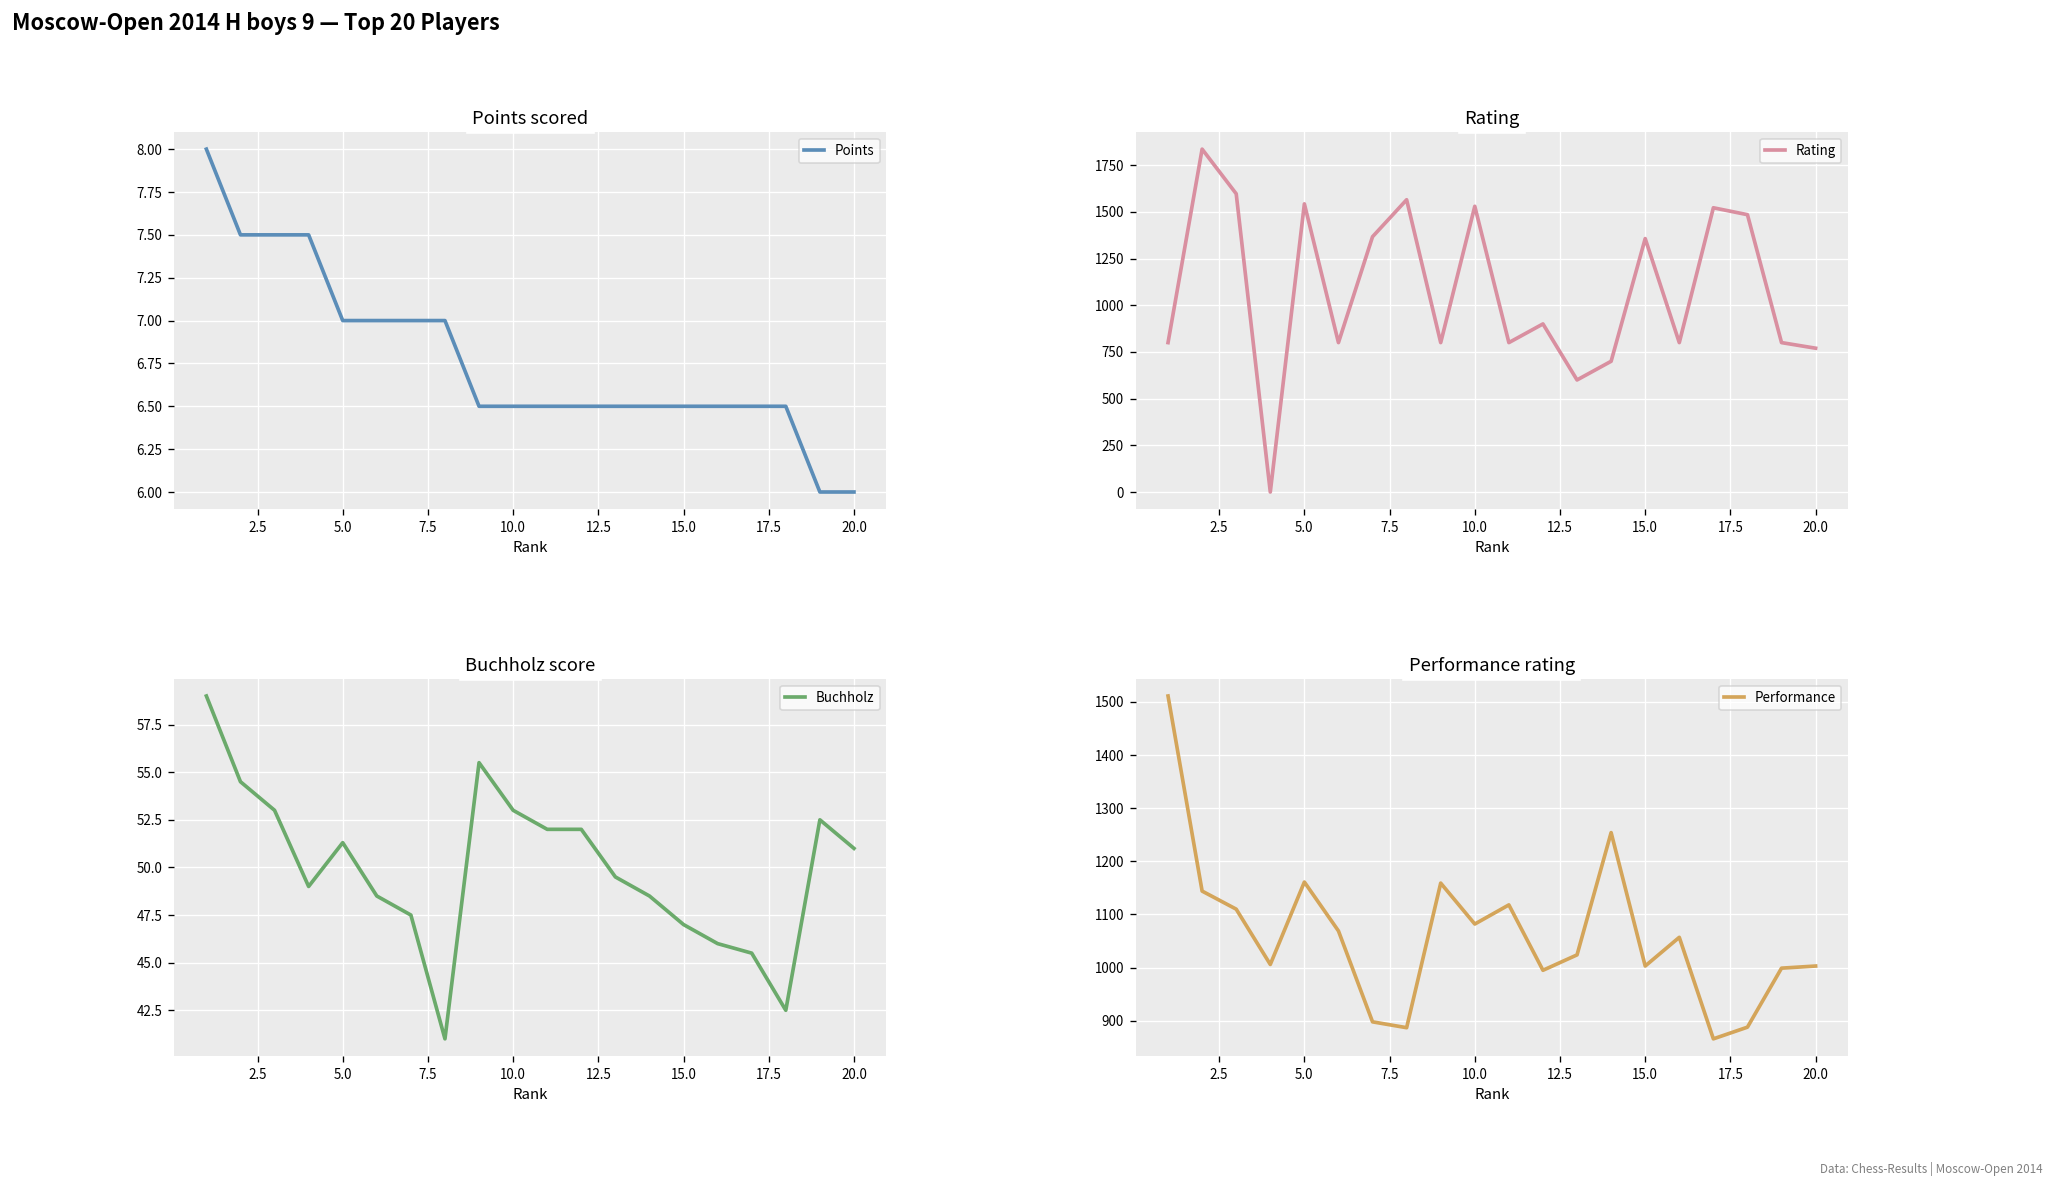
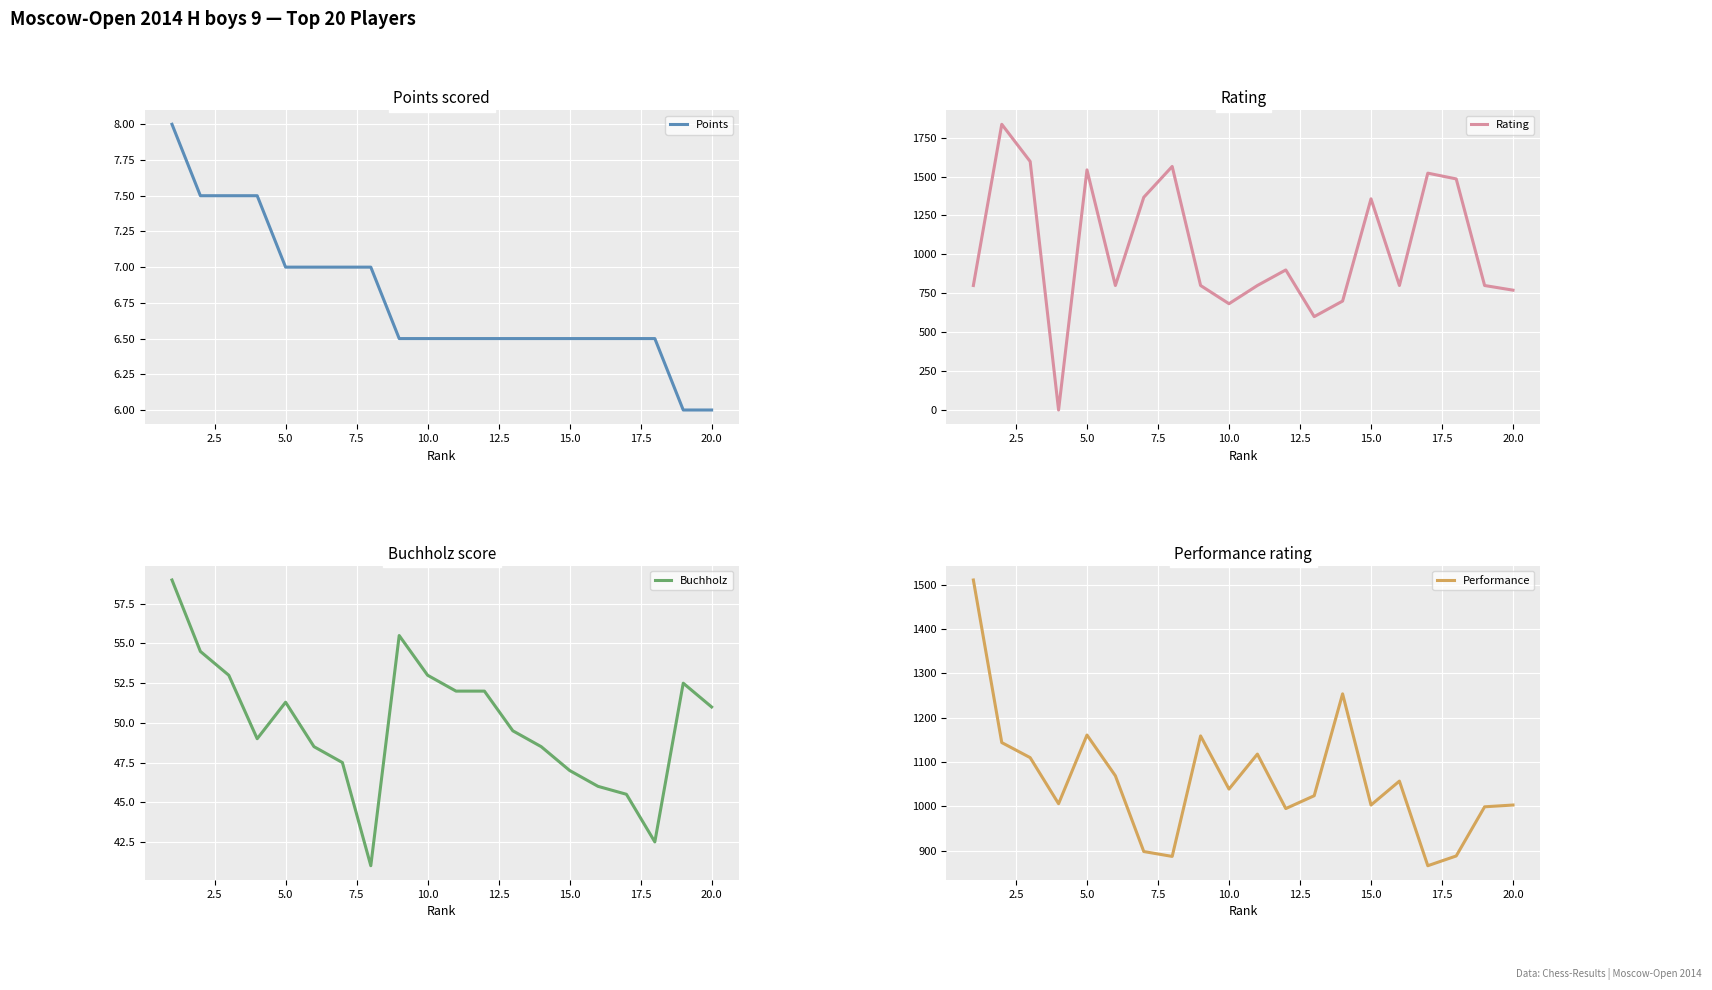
  {
    "Points scored": {
      "5.0": 7.00,
      "10.0": 6.50,
      "15.0": 6.50,
      "20.0": 6.00
    },
    "Rating": {
      "5.0": 1540,
-     "10.0": 1530,
+     "10.0": 680,
      "15.0": 1360,
      "20.0": 770
    },
    "Buchholz score": {
      "5.0": 51.3,
      "10.0": 53.0,
      "15.0": 47.0,
      "20.0": 51.0
    },
    "Performance rating": {
      "5.0": 1160,
-     "10.0": 1080,
+     "10.0": 1040,
      "15.0": 1000,
      "20.0": 1000
    }
  }
